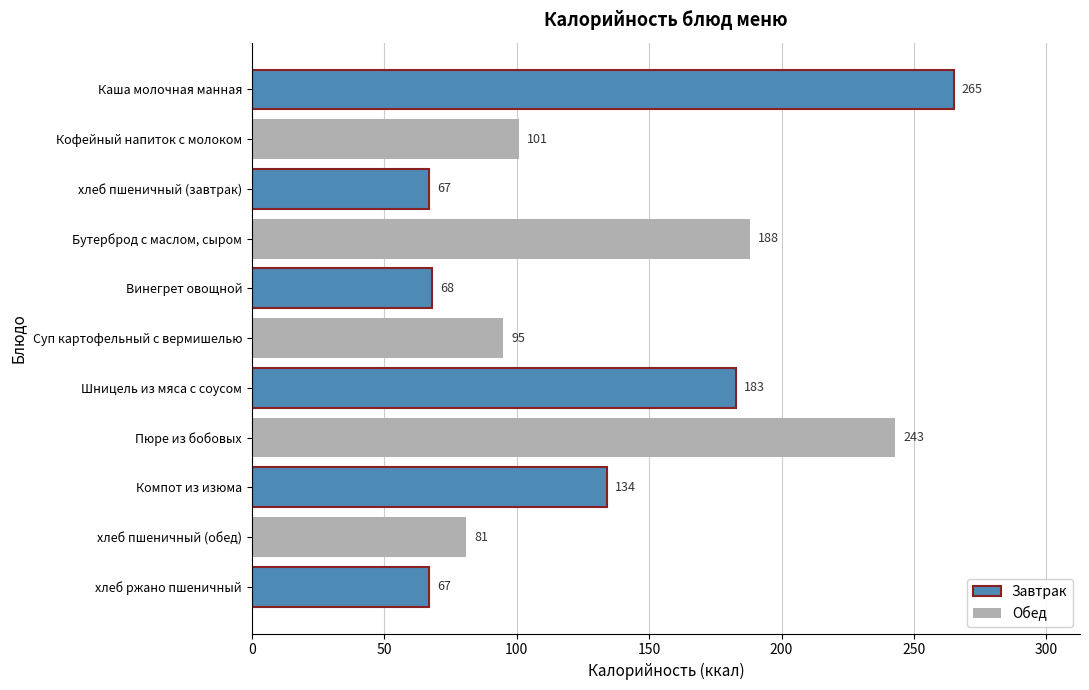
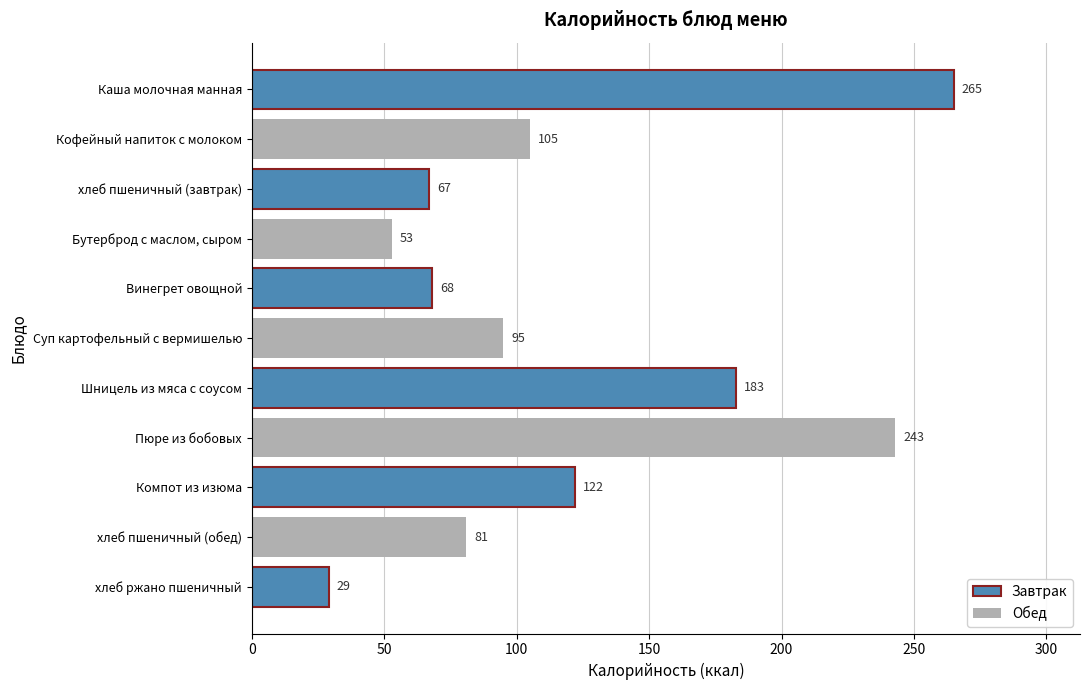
  {
    "Каша молочная манная": 265,
-   "Кофейный напиток с молоком": 101,
+   "Кофейный напиток с молоком": 105,
    "хлеб пшеничный (завтрак)": 67,
-   "Бутерброд с маслом, сыром": 188,
+   "Бутерброд с маслом, сыром": 53,
    "Винегрет овощной": 68,
    "Суп картофельный с вермишелью": 95,
    "Шницель из мяса с соусом": 183,
    "Пюре из бобовых": 243,
-   "Компот из изюма": 134,
+   "Компот из изюма": 122,
    "хлеб пшеничный (обед)": 81,
-   "хлеб ржано пшеничный": 67
+   "хлеб ржано пшеничный": 29
  }
